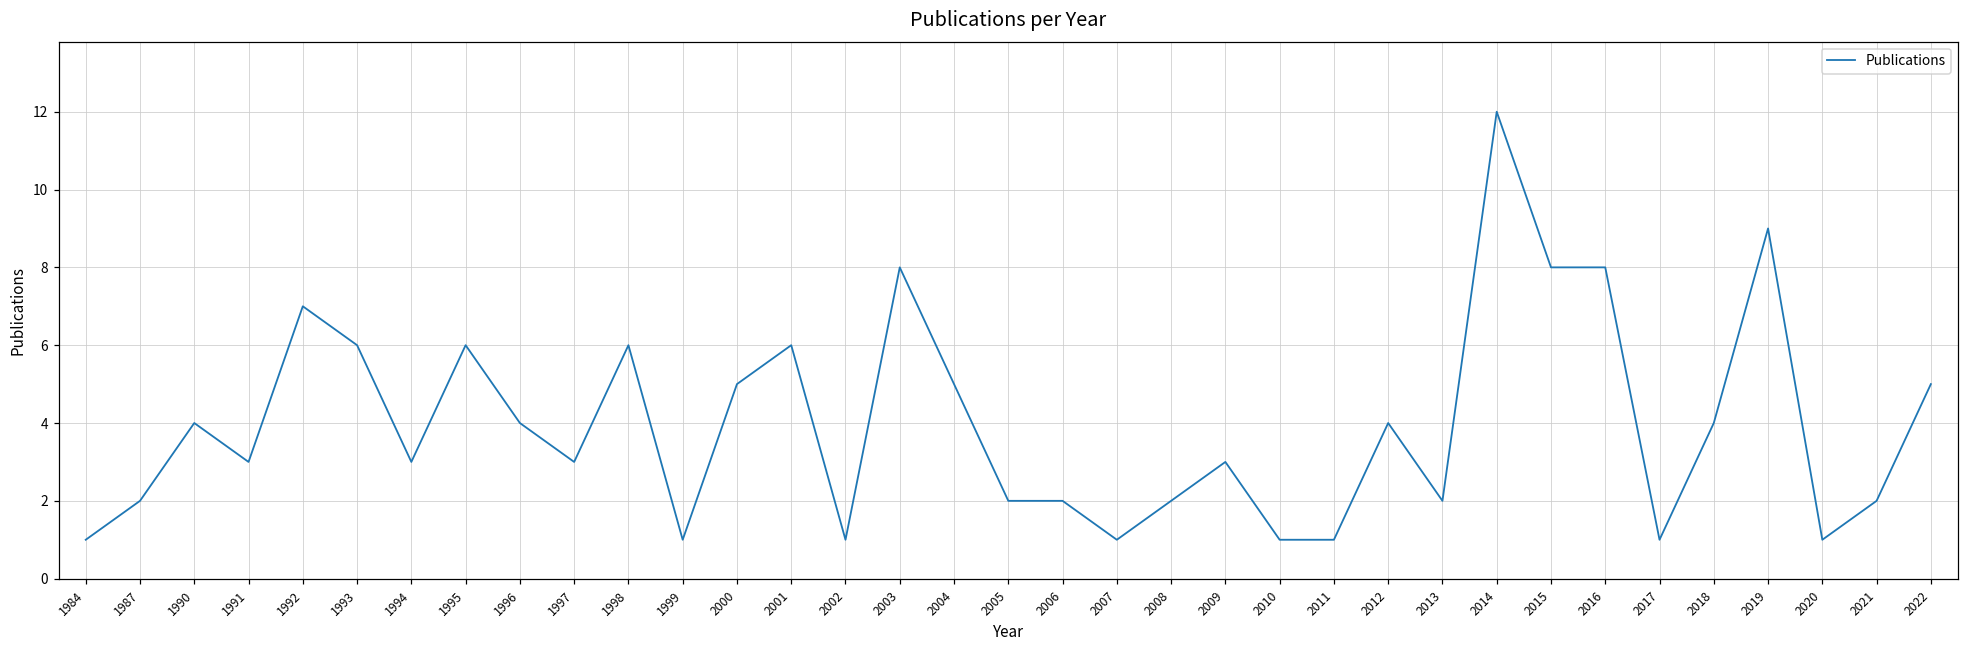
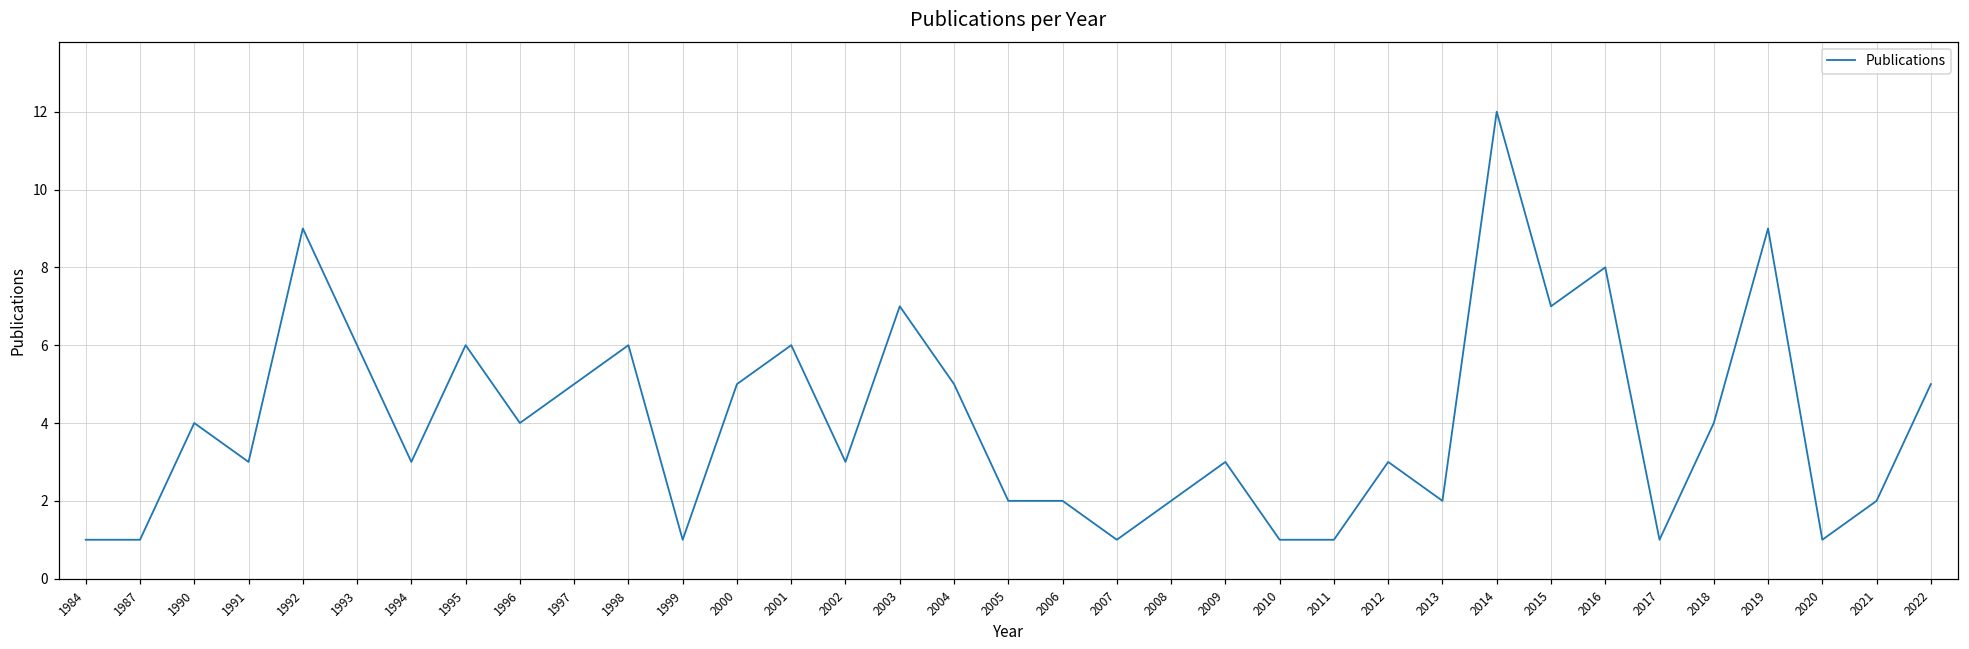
  {
    "1984": 1,
-   "1987": 2,
+   "1987": 1,
    "1990": 4,
    "1991": 3,
-   "1992": 7,
+   "1992": 9,
    "1993": 6,
    "1994": 3,
    "1995": 6,
    "1996": 4,
-   "1997": 3,
+   "1997": 5,
    "1998": 6,
    "1999": 1,
    "2000": 5,
    "2001": 6,
-   "2002": 1,
-   "2003": 8,
+   "2002": 3,
+   "2003": 7,
    "2004": 5,
    "2005": 2,
    "2006": 2,
    "2007": 1,
    "2008": 2,
    "2009": 3,
    "2010": 1,
    "2011": 1,
-   "2012": 4,
+   "2012": 3,
    "2013": 2,
    "2014": 12,
-   "2015": 8,
+   "2015": 7,
    "2016": 8,
    "2017": 1,
    "2018": 4,
    "2019": 9,
    "2020": 1,
    "2021": 2,
    "2022": 5
  }
